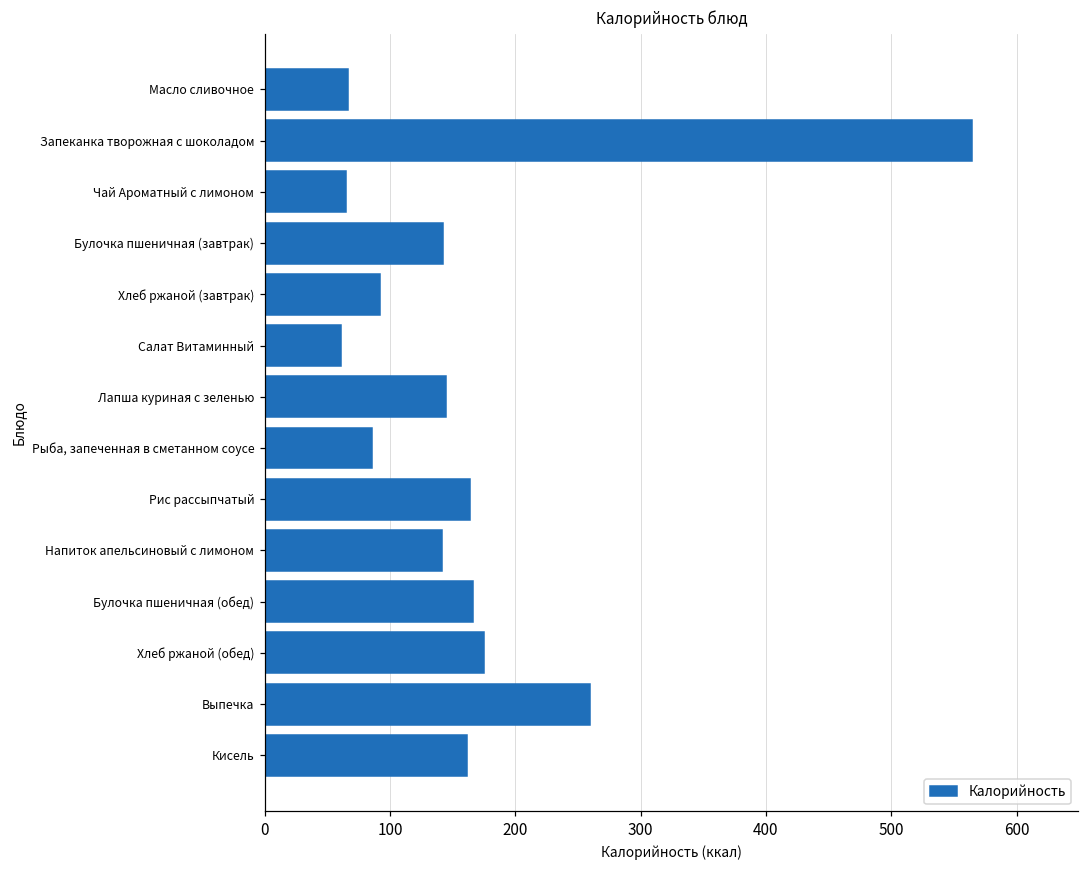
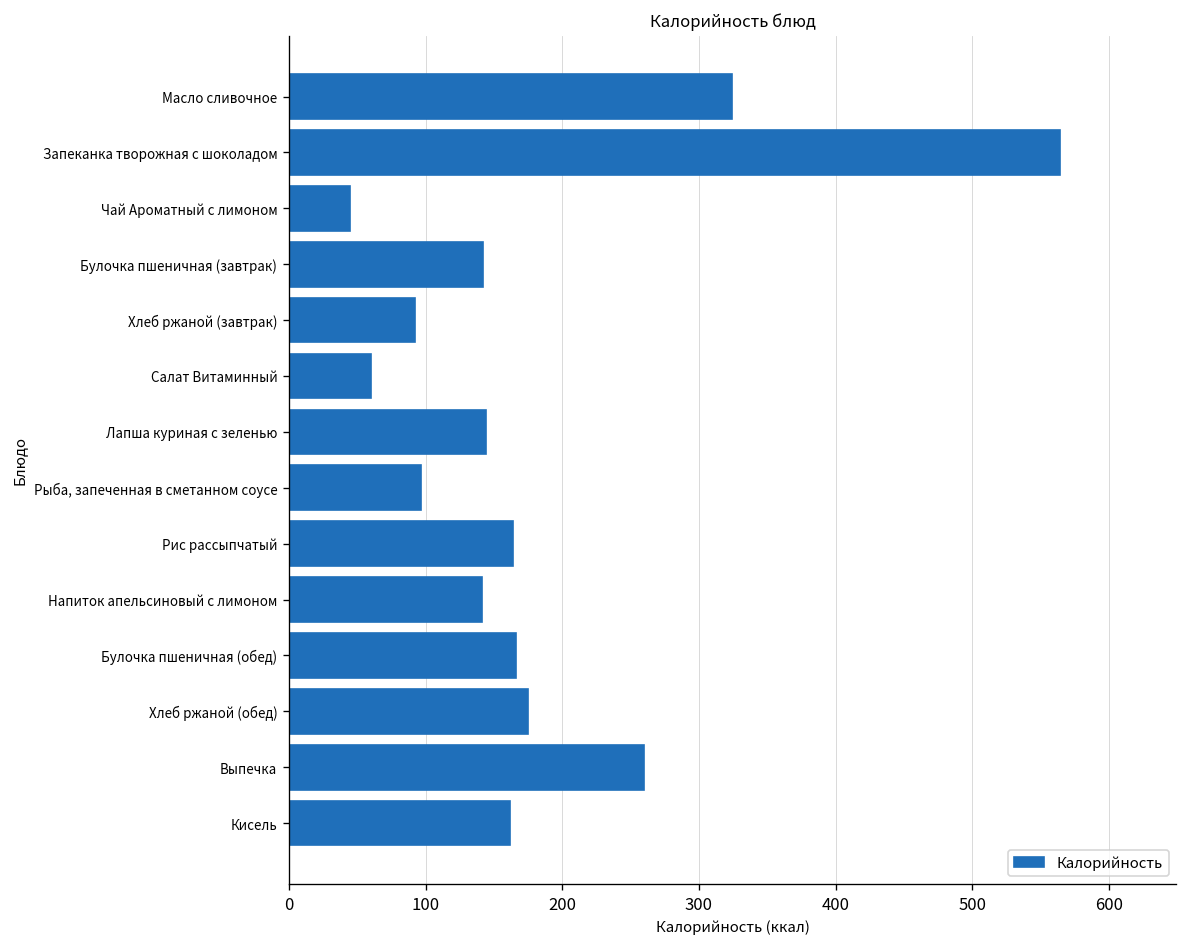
  {
-   "Масло сливочное": 66,
+   "Масло сливочное": 324,
    "Запеканка творожная с шоколадом": 564,
-   "Чай Ароматный с лимоном": 65,
+   "Чай Ароматный с лимоном": 45,
    "Булочка пшеничная (завтрак)": 142,
    "Хлеб ржаной (завтрак)": 92,
    "Салат Витаминный": 60,
    "Лапша куриная с зеленью": 144,
-   "Рыба, запеченная в сметанном соусе": 85,
+   "Рыба, запеченная в сметанном соусе": 96,
    "Рис рассыпчатый": 164,
    "Напиток апельсиновый с лимоном": 141,
    "Булочка пшеничная (обед)": 166,
    "Хлеб ржаной (обед)": 175,
    "Выпечка": 260,
    "Кисель": 161
  }
